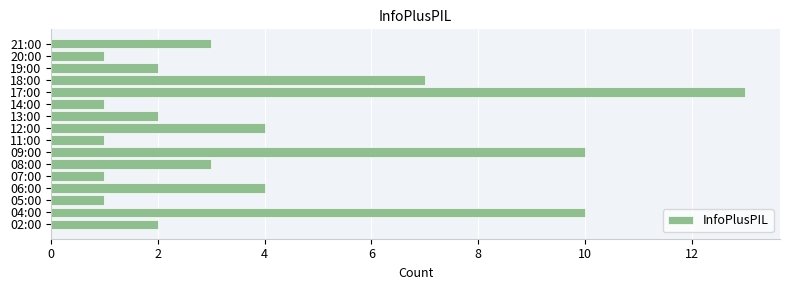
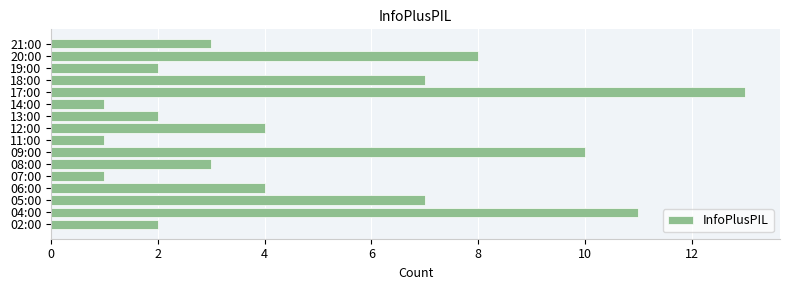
  {
    "21:00": 3,
-   "20:00": 1,
+   "20:00": 8,
    "19:00": 2,
    "18:00": 7,
    "17:00": 13,
    "14:00": 1,
    "13:00": 2,
    "12:00": 4,
    "11:00": 1,
    "09:00": 10,
    "08:00": 3,
    "07:00": 1,
    "06:00": 4,
-   "05:00": 1,
-   "04:00": 10,
+   "05:00": 7,
+   "04:00": 11,
    "02:00": 2
  }
